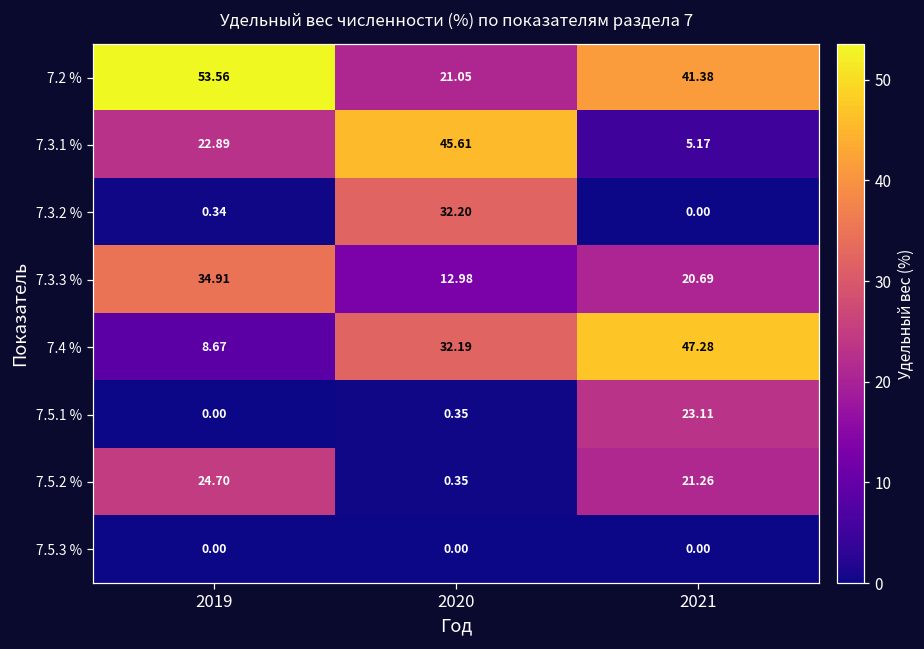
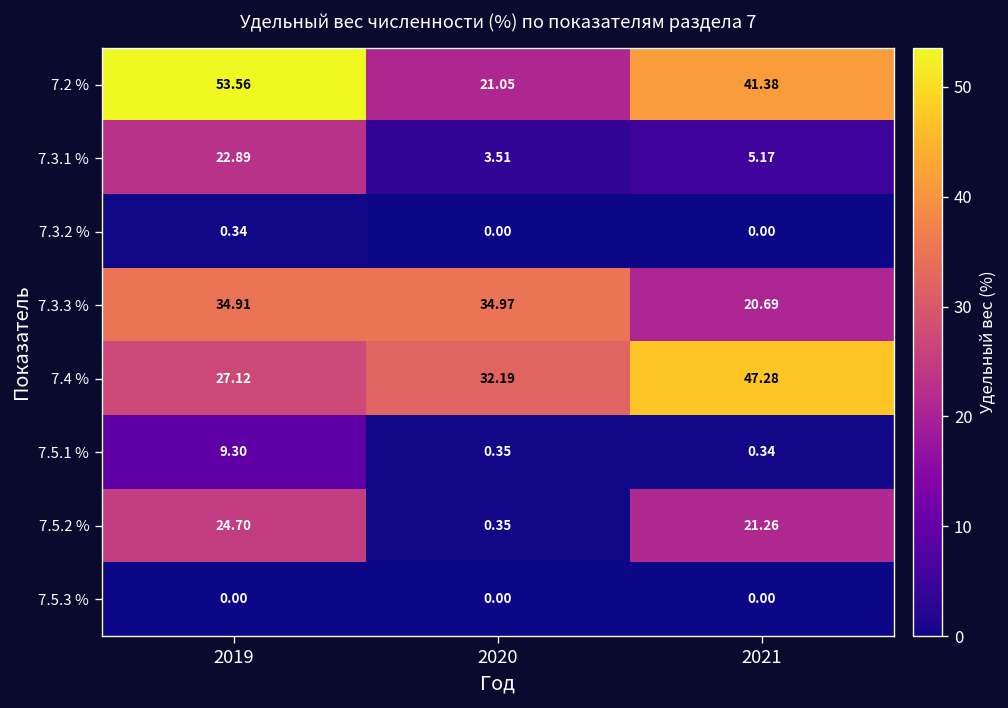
  {
    "7.2 %": {
      "2019": 53.56,
      "2020": 21.05,
      "2021": 41.38
    },
    "7.3.1 %": {
      "2019": 22.89,
-     "2020": 45.61,
+     "2020": 3.51,
      "2021": 5.17
    },
    "7.3.2 %": {
      "2019": 0.34,
-     "2020": 32.20,
+     "2020": 0.00,
      "2021": 0.00
    },
    "7.3.3 %": {
      "2019": 34.91,
-     "2020": 12.98,
+     "2020": 34.97,
      "2021": 20.69
    },
    "7.4 %": {
-     "2019": 8.67,
+     "2019": 27.12,
      "2020": 32.19,
      "2021": 47.28
    },
    "7.5.1 %": {
-     "2019": 0.00,
+     "2019": 9.30,
      "2020": 0.35,
-     "2021": 23.11
+     "2021": 0.34
    },
    "7.5.2 %": {
      "2019": 24.70,
      "2020": 0.35,
      "2021": 21.26
    },
    "7.5.3 %": {
      "2019": 0.00,
      "2020": 0.00,
      "2021": 0.00
    }
  }
